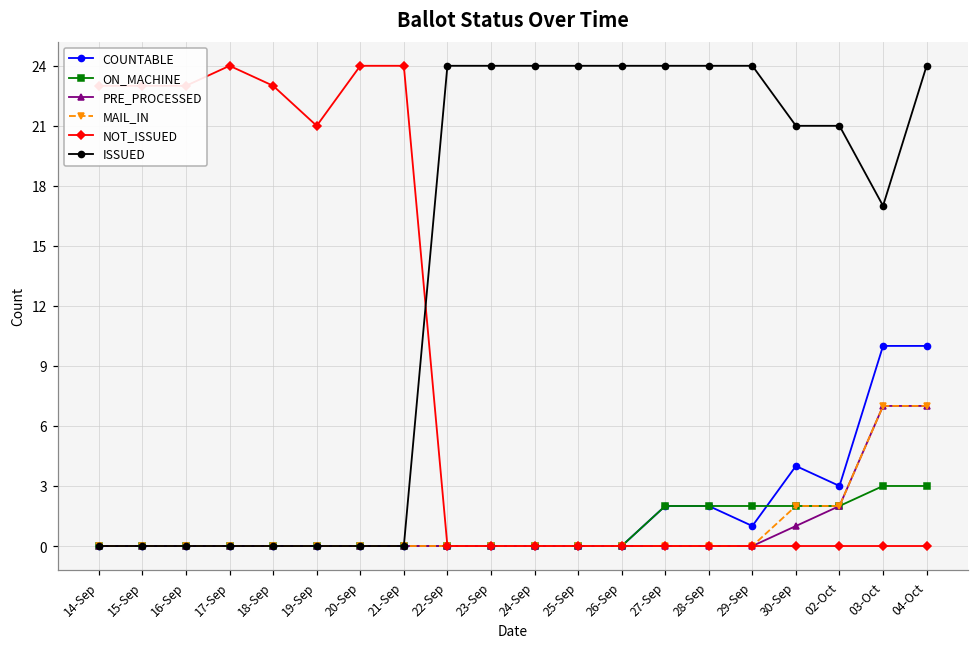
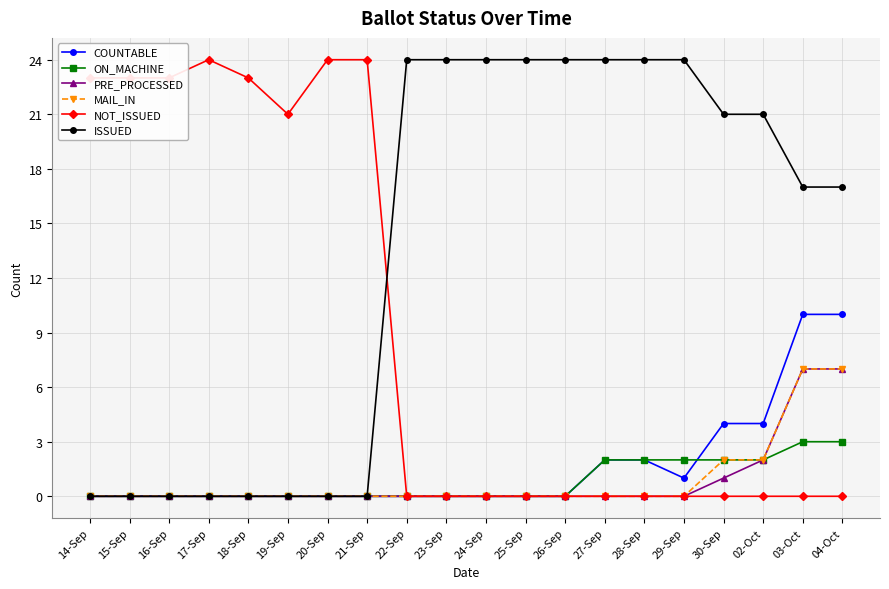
  {
    "COUNTABLE": {
      "29-Sep": 1,
      "30-Sep": 4,
-     "02-Oct": 3,
+     "02-Oct": 4,
      "03-Oct": 10,
      "04-Oct": 10
    },
    "ON_MACHINE": {
      "29-Sep": 2,
      "03-Oct": 3,
      "04-Oct": 3
    },
    "PRE_PROCESSED": {
      "30-Sep": 1
    },
    "NOT_ISSUED": {
      "17-Sep": 24,
      "18-Sep": 23,
      "19-Sep": 21,
      "20-Sep": 24,
      "21-Sep": 24,
      "30-Sep": 0,
      "02-Oct": 0,
      "03-Oct": 0,
      "04-Oct": 0
    },
    "ISSUED": {
      "22-Sep": 24,
      "23-Sep": 24,
      "24-Sep": 24,
      "25-Sep": 24,
      "26-Sep": 24,
      "27-Sep": 24,
      "28-Sep": 24,
      "29-Sep": 24,
      "30-Sep": 21,
      "02-Oct": 21,
      "03-Oct": 17,
-     "04-Oct": 24
+     "04-Oct": 17
    }
  }
